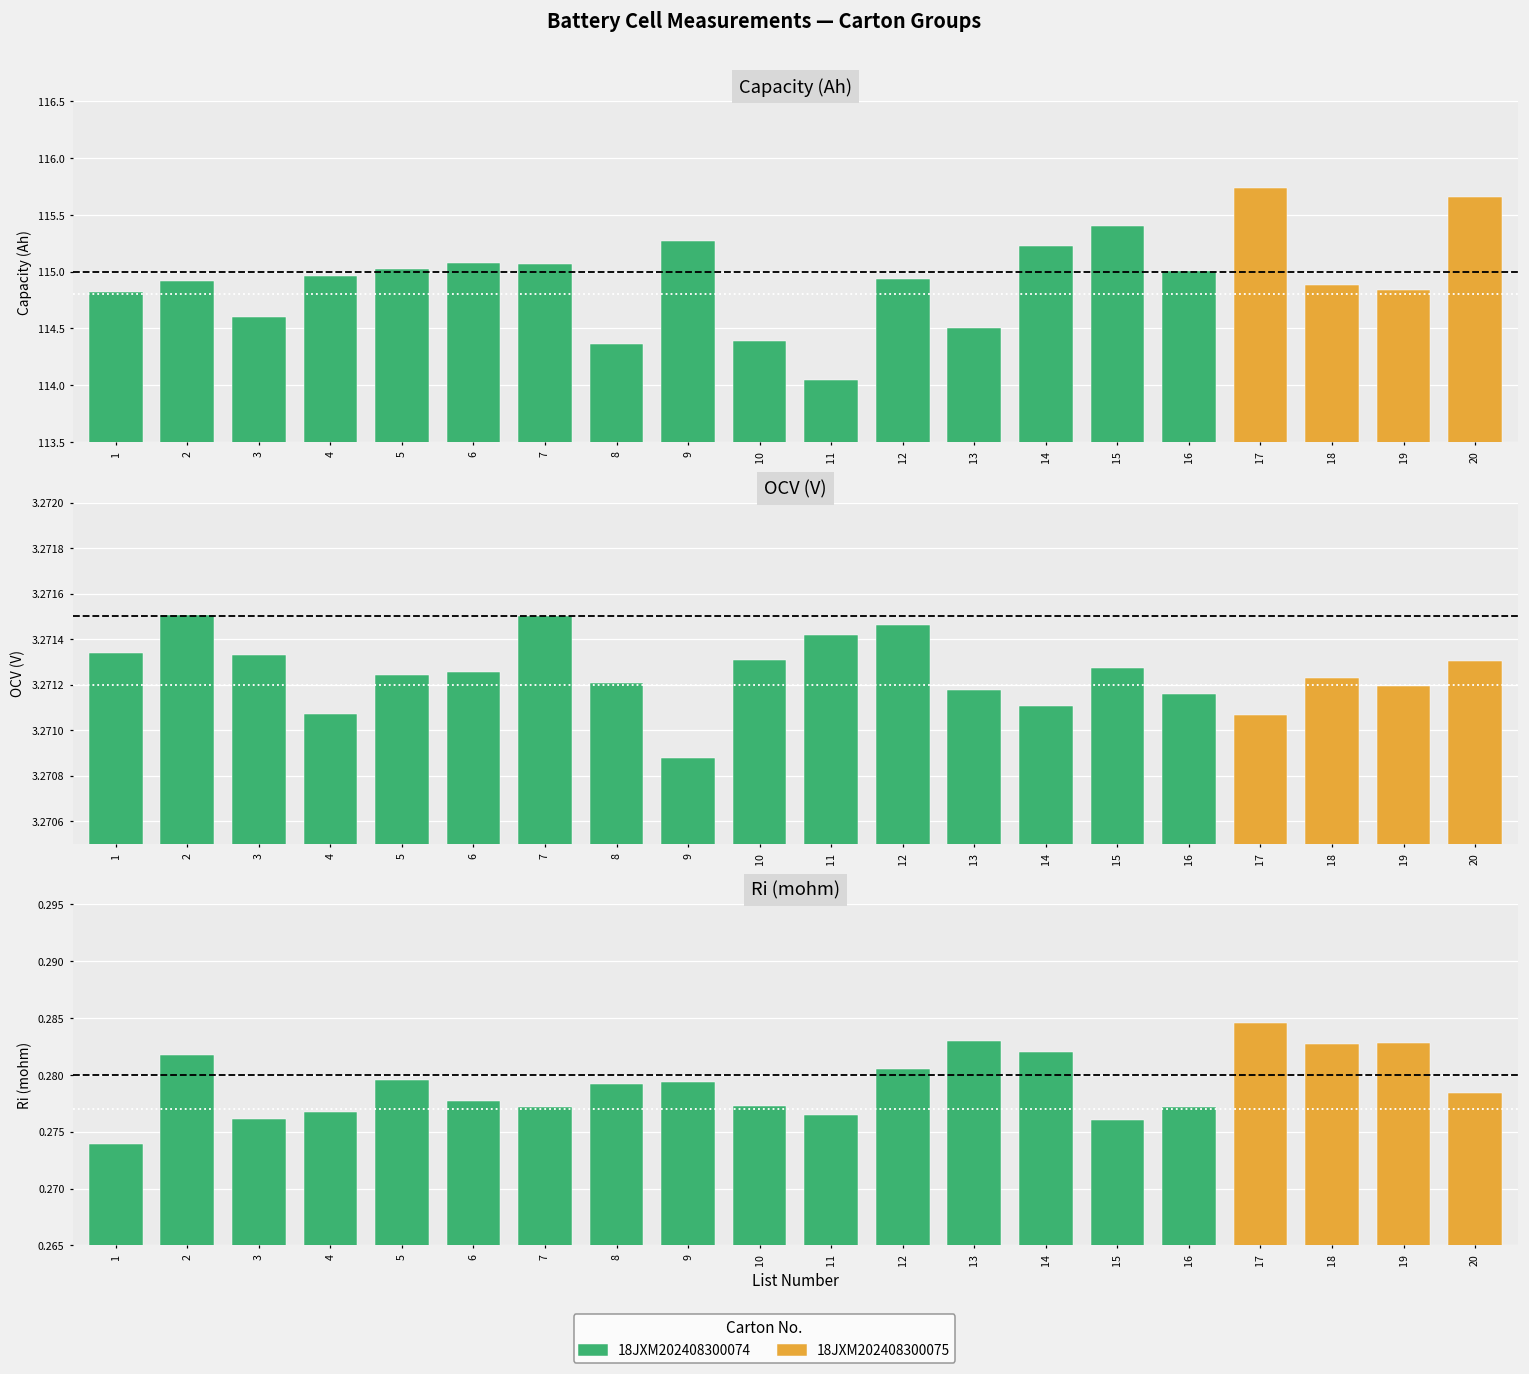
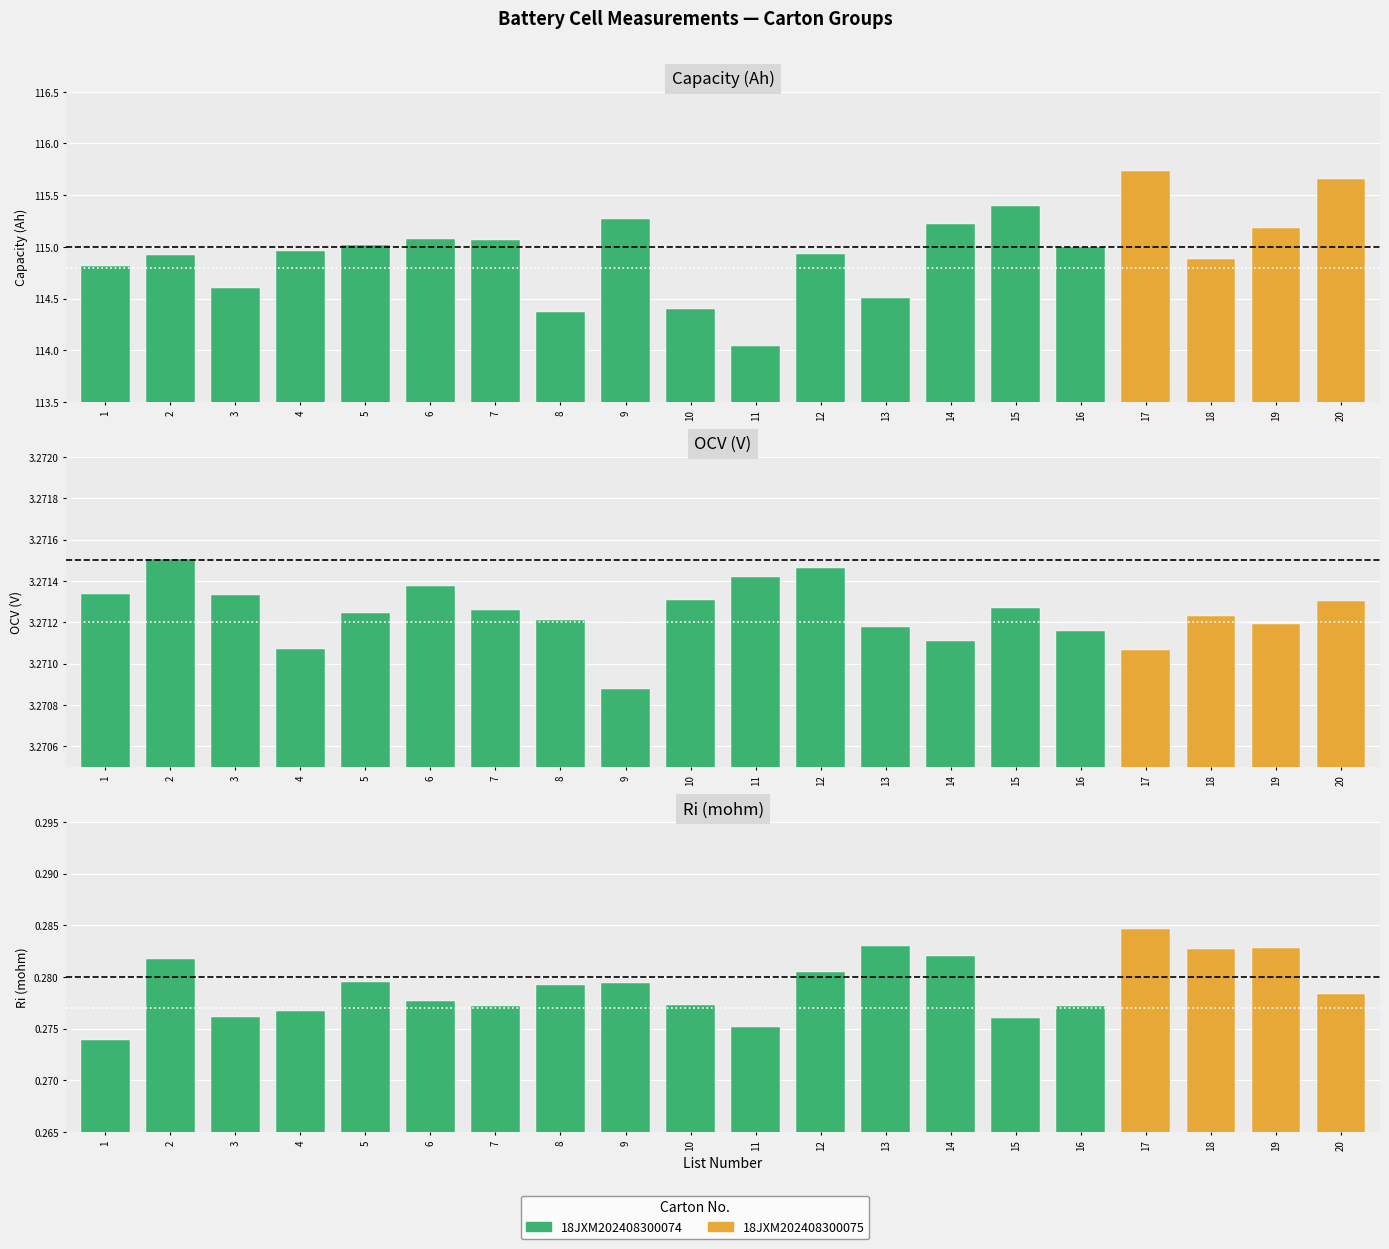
  {
    "Capacity (Ah)": {
      "1": 114.82,
      "2": 114.92,
      "3": 114.60,
      "4": 114.96,
      "5": 115.02,
      "6": 115.08,
      "7": 115.07,
      "8": 114.37,
      "9": 115.27,
      "10": 114.39,
      "11": 114.04,
      "12": 114.93,
      "13": 114.51,
      "14": 115.22,
      "15": 115.40,
      "16": 115.00,
      "17": 115.73,
      "18": 114.89,
-     "19": 114.84,
+     "19": 115.18,
      "20": 115.65
    },
    "OCV (V)": {
      "1": 3.27134,
      "2": 3.27151,
      "3": 3.27133,
      "4": 3.27107,
      "5": 3.27124,
-     "6": 3.27125,
-     "7": 3.27150,
+     "6": 3.27138,
+     "7": 3.27126,
      "8": 3.27121,
      "9": 3.27088,
      "10": 3.27131,
      "11": 3.27142,
      "12": 3.27146,
      "13": 3.27118,
      "14": 3.27111,
      "15": 3.27127,
      "16": 3.27116,
      "17": 3.27107,
      "18": 3.27123,
      "19": 3.27119,
      "20": 3.27131
    },
    "Ri (mohm)": {
      "1": 0.2739,
      "2": 0.2817,
      "3": 0.2761,
      "4": 0.2767,
      "5": 0.2795,
      "6": 0.2777,
      "7": 0.2772,
      "8": 0.2792,
      "9": 0.2794,
      "10": 0.2773,
-     "11": 0.2765,
+     "11": 0.2752,
      "12": 0.2805,
      "13": 0.2830,
      "14": 0.2820,
      "15": 0.2760,
      "16": 0.2772,
      "17": 0.2846,
      "18": 0.2827,
      "19": 0.2828,
      "20": 0.2784
    }
  }
